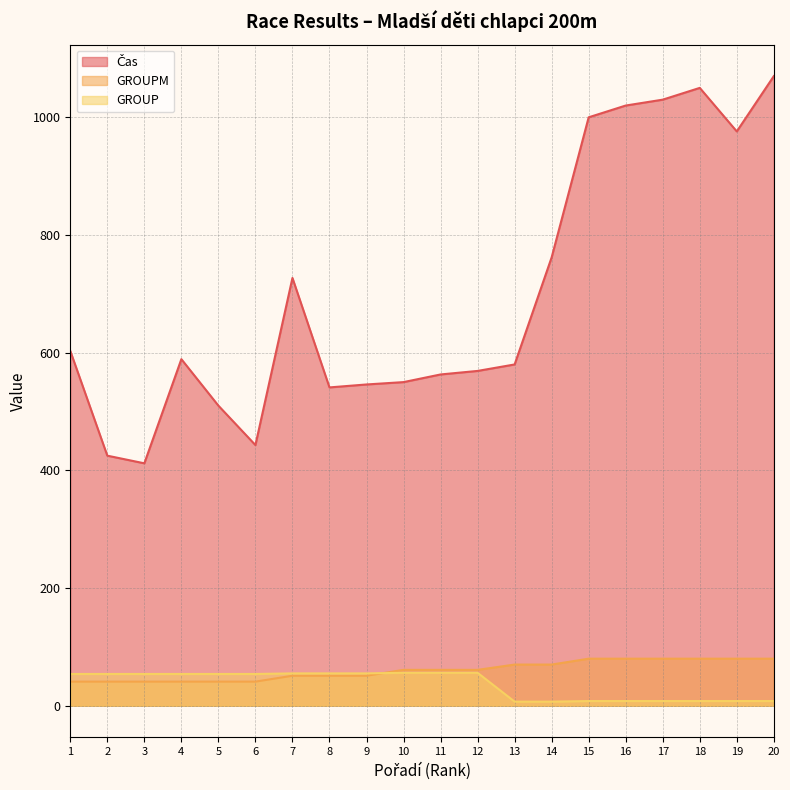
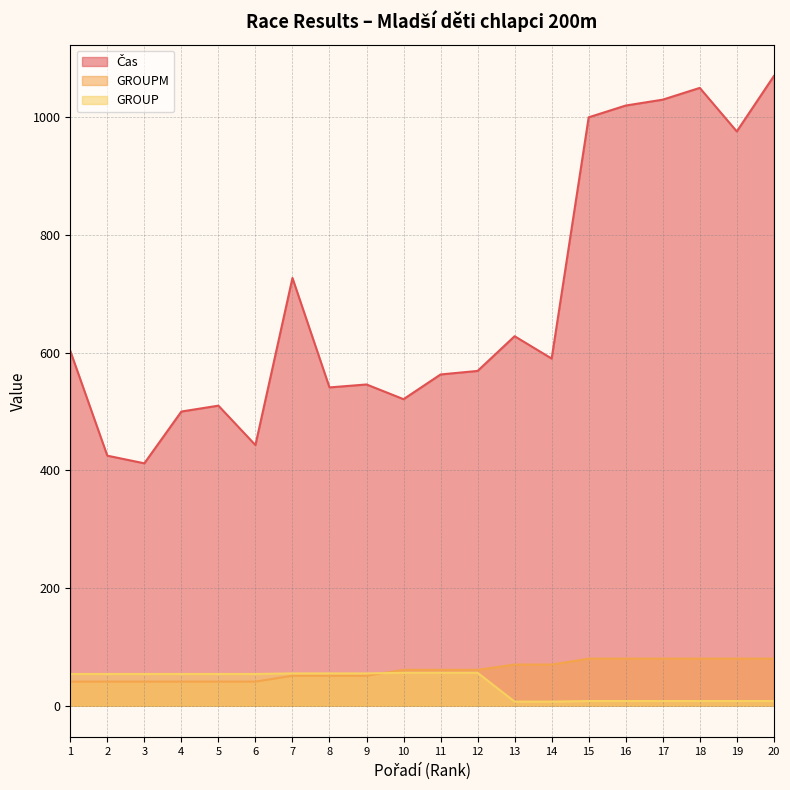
  {
    "Čas": {
      "1": 600,
      "2": 430,
      "3": 410,
-     "4": 590,
+     "4": 500,
      "5": 510,
      "6": 440,
      "7": 730,
      "8": 540,
      "9": 550,
-     "10": 550,
+     "10": 520,
      "11": 560,
      "12": 570,
-     "13": 580,
-     "14": 760,
+     "13": 630,
+     "14": 590,
      "15": 1000,
      "16": 1020,
      "17": 1030,
      "18": 1050,
      "19": 980,
      "20": 1070
    }
  }
